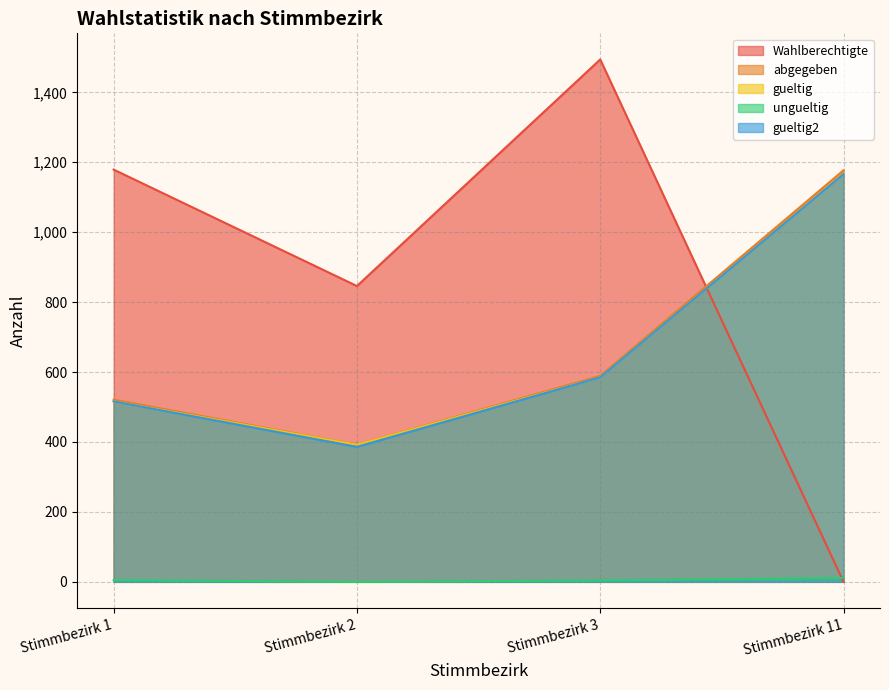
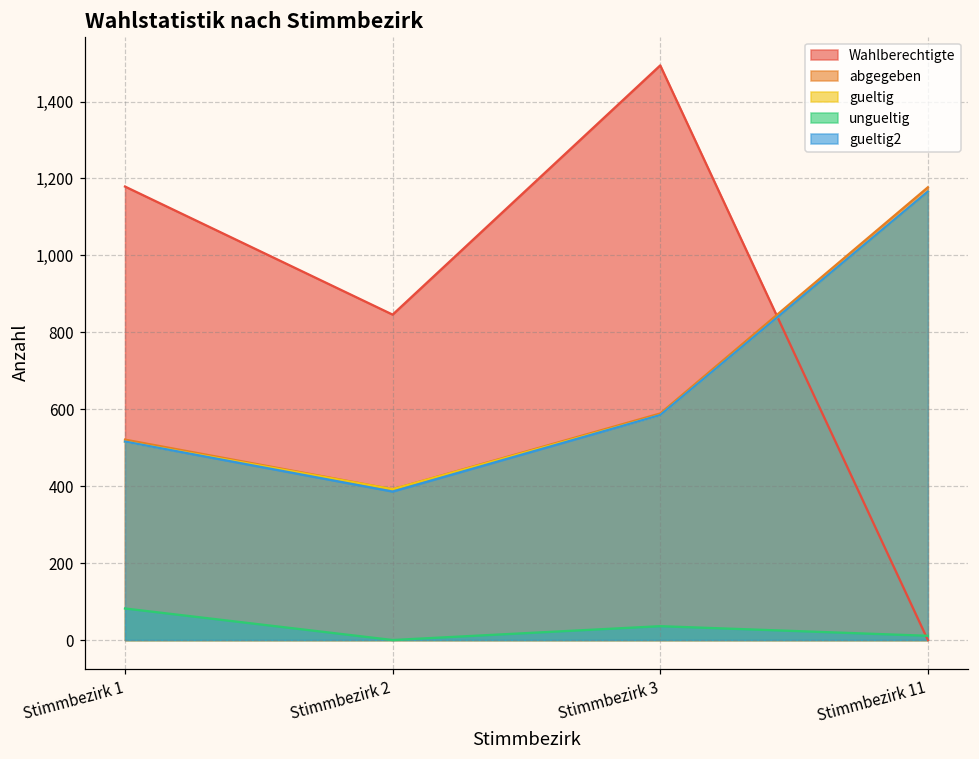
  {
    "ungueltig": {
-     "Stimmbezirk 1": 10,
+     "Stimmbezirk 1": 80,
      "Stimmbezirk 2": 0,
-     "Stimmbezirk 3": 0,
+     "Stimmbezirk 3": 40,
      "Stimmbezirk 11": 10
    }
  }
